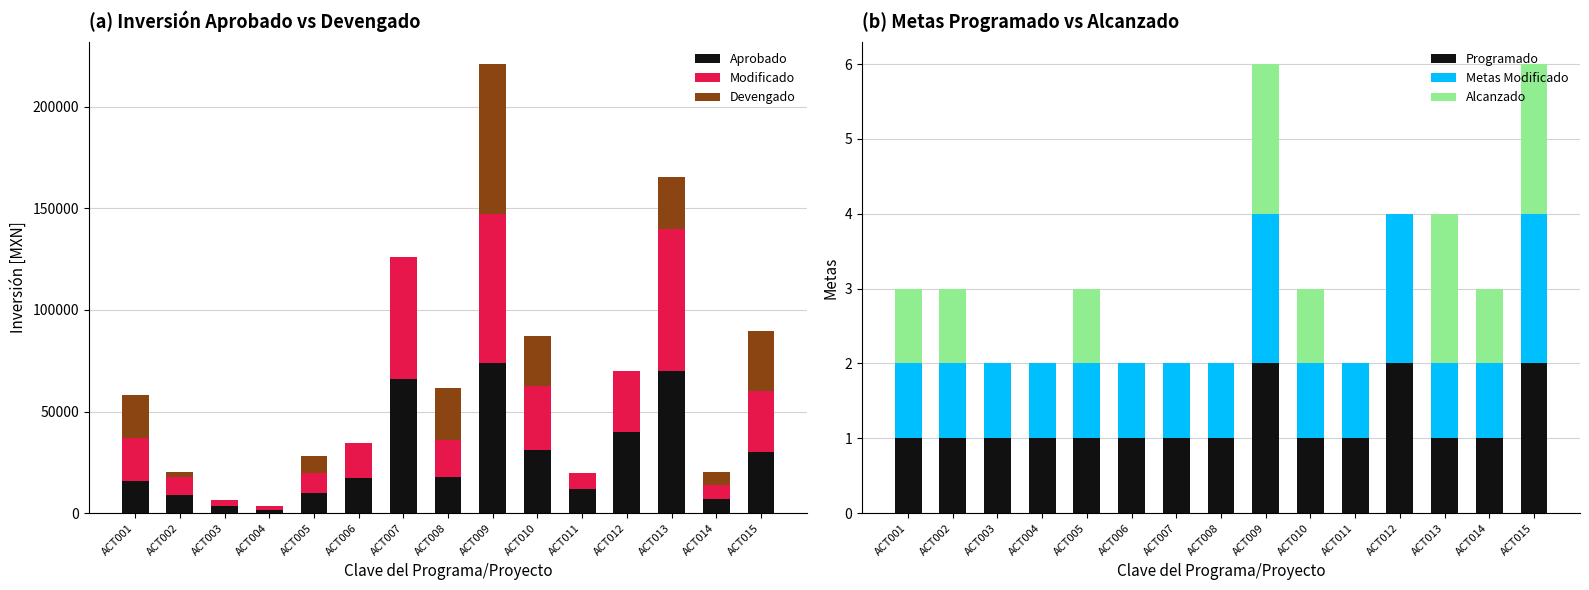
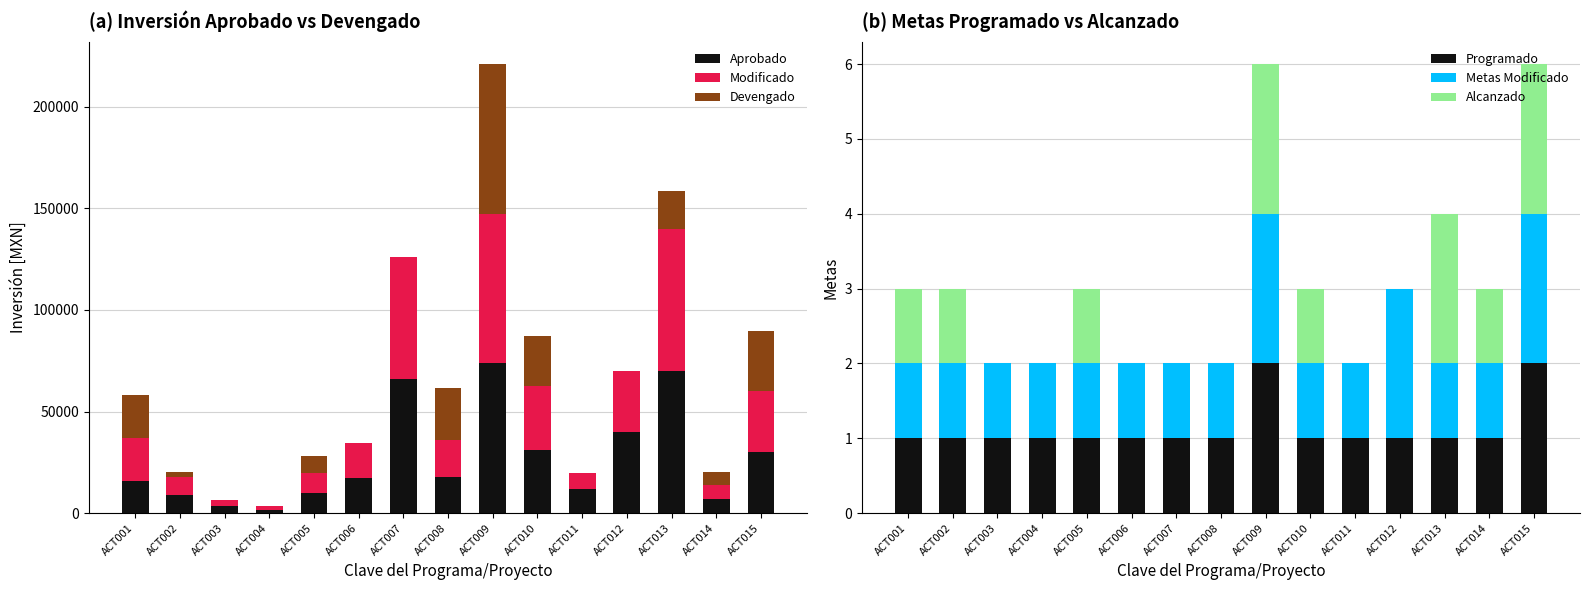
  {
    "(a) Inversión Aprobado vs Devengado": {
      "Aprobado": {
        "ACT001": 16000,
        "ACT002": 9000,
        "ACT003": 3000,
        "ACT004": 2000,
        "ACT005": 10000,
        "ACT006": 17000,
        "ACT007": 66000,
        "ACT008": 18000,
        "ACT009": 74000,
        "ACT010": 31000,
        "ACT011": 12000,
        "ACT012": 40000,
        "ACT013": 70000,
        "ACT014": 7000,
        "ACT015": 30000
      },
      "Modificado": {
        "ACT001": 21000,
        "ACT002": 9000,
        "ACT003": 3000,
        "ACT004": 2000,
        "ACT005": 10000,
        "ACT006": 17000,
        "ACT007": 60000,
        "ACT008": 18000,
        "ACT009": 74000,
        "ACT010": 31000,
        "ACT011": 8000,
        "ACT012": 30000,
        "ACT013": 70000,
        "ACT014": 7000,
        "ACT015": 30000
      },
      "Devengado": {
        "ACT001": 21000,
        "ACT002": 2000,
        "ACT003": 0,
        "ACT004": 0,
        "ACT005": 8000,
        "ACT006": 0,
        "ACT007": 0,
        "ACT008": 26000,
        "ACT009": 74000,
        "ACT010": 25000,
        "ACT011": 0,
        "ACT012": 0,
-       "ACT013": 25000,
+       "ACT013": 18000,
        "ACT014": 6000,
        "ACT015": 30000
      }
    },
    "(b) Metas Programado vs Alcanzado": {
      "Programado": {
        "ACT001": 1,
        "ACT002": 1,
        "ACT003": 1,
        "ACT004": 1,
        "ACT005": 1,
        "ACT006": 1,
        "ACT007": 1,
        "ACT008": 1,
        "ACT009": 2,
        "ACT010": 1,
        "ACT011": 1,
-       "ACT012": 2,
+       "ACT012": 1,
        "ACT013": 1,
        "ACT014": 1,
        "ACT015": 2
      },
      "Metas Modificado": {
        "ACT001": 1,
        "ACT002": 1,
        "ACT003": 1,
        "ACT004": 1,
        "ACT005": 1,
        "ACT006": 1,
        "ACT007": 1,
        "ACT008": 1,
        "ACT009": 2,
        "ACT010": 1,
        "ACT011": 1,
        "ACT012": 2,
        "ACT013": 1,
        "ACT014": 1,
        "ACT015": 2
      },
      "Alcanzado": {
        "ACT001": 1,
        "ACT002": 1,
        "ACT003": 0,
        "ACT004": 0,
        "ACT005": 1,
        "ACT006": 0,
        "ACT007": 0,
        "ACT008": 0,
        "ACT009": 2,
        "ACT010": 1,
        "ACT011": 0,
        "ACT012": 0,
        "ACT013": 2,
        "ACT014": 1,
        "ACT015": 2
      }
    }
  }
